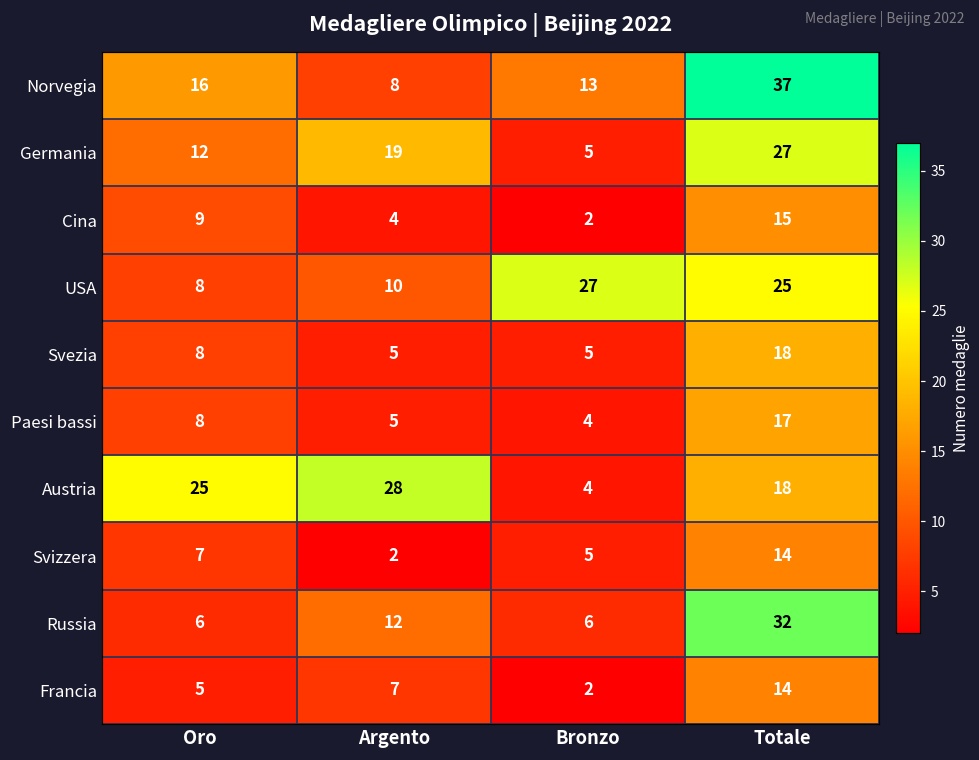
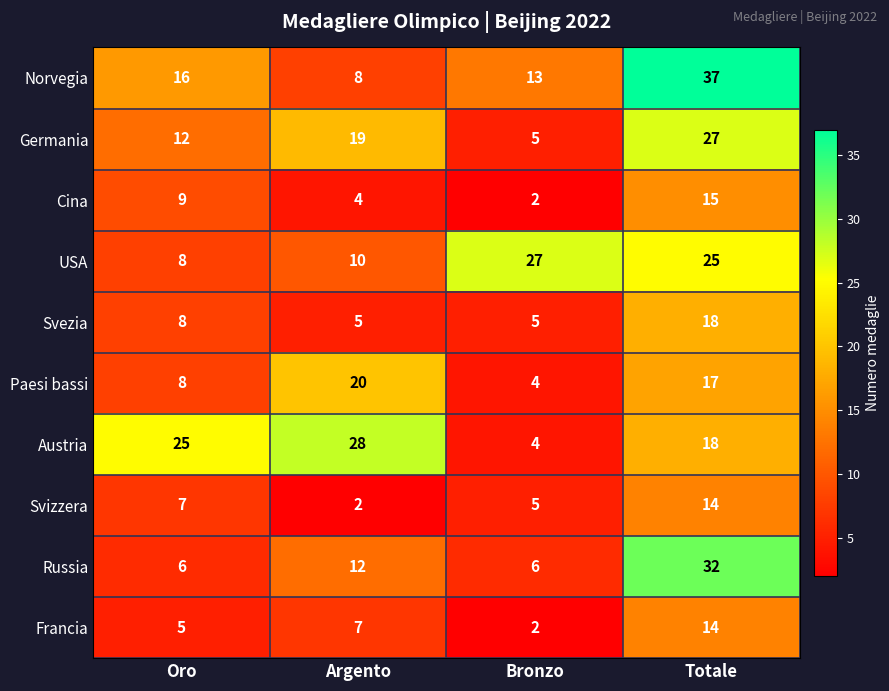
  {
    "Norvegia": {
      "Oro": 16,
      "Argento": 8,
      "Bronzo": 13,
      "Totale": 37
    },
    "Germania": {
      "Oro": 12,
      "Argento": 19,
      "Bronzo": 5,
      "Totale": 27
    },
    "Cina": {
      "Oro": 9,
      "Argento": 4,
      "Bronzo": 2,
      "Totale": 15
    },
    "USA": {
      "Oro": 8,
      "Argento": 10,
      "Bronzo": 27,
      "Totale": 25
    },
    "Svezia": {
      "Oro": 8,
      "Argento": 5,
      "Bronzo": 5,
      "Totale": 18
    },
    "Paesi bassi": {
      "Oro": 8,
-     "Argento": 5,
+     "Argento": 20,
      "Bronzo": 4,
      "Totale": 17
    },
    "Austria": {
      "Oro": 25,
      "Argento": 28,
      "Bronzo": 4,
      "Totale": 18
    },
    "Svizzera": {
      "Oro": 7,
      "Argento": 2,
      "Bronzo": 5,
      "Totale": 14
    },
    "Russia": {
      "Oro": 6,
      "Argento": 12,
      "Bronzo": 6,
      "Totale": 32
    },
    "Francia": {
      "Oro": 5,
      "Argento": 7,
      "Bronzo": 2,
      "Totale": 14
    }
  }
